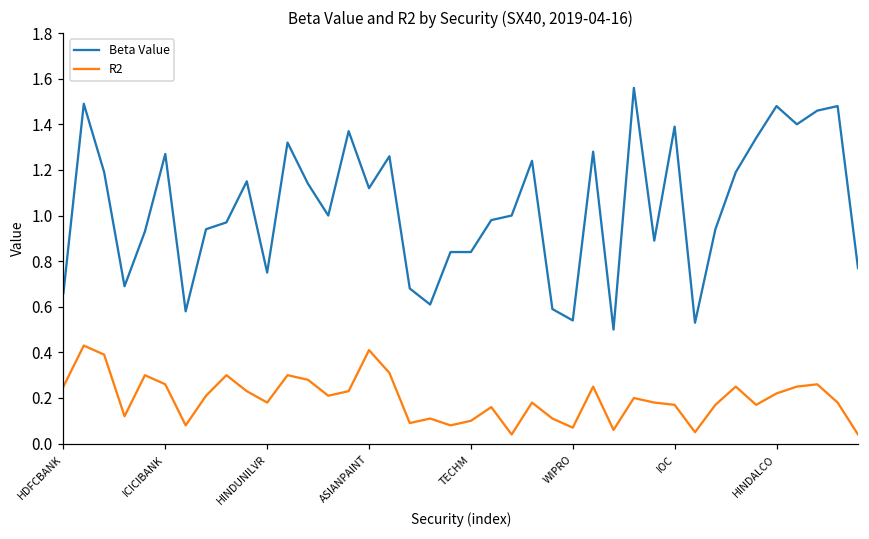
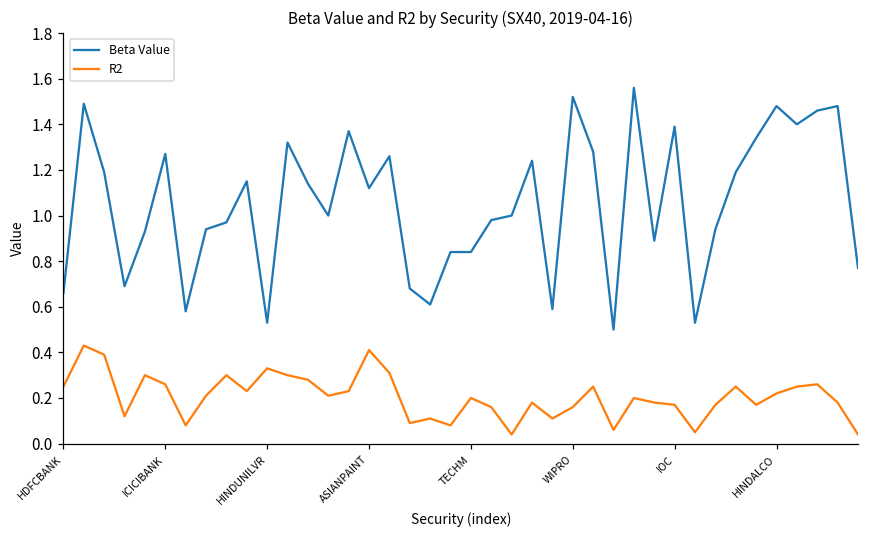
  {
    "Beta Value": {
      "HDFCBANK": 0.66,
      "ICICIBANK": 1.27,
-     "HINDUNILVR": 0.75,
+     "HINDUNILVR": 0.53,
      "ASIANPAINT": 1.12,
      "TECHM": 0.84,
-     "WIPRO": 0.54,
+     "WIPRO": 1.52,
      "IOC": 1.39,
      "HINDALCO": 1.48
    },
    "R2": {
      "HDFCBANK": 0.25,
      "ICICIBANK": 0.26,
-     "HINDUNILVR": 0.18,
+     "HINDUNILVR": 0.33,
      "ASIANPAINT": 0.41,
-     "TECHM": 0.1,
-     "WIPRO": 0.07,
+     "TECHM": 0.2,
+     "WIPRO": 0.16,
      "IOC": 0.17,
      "HINDALCO": 0.22
    }
  }
